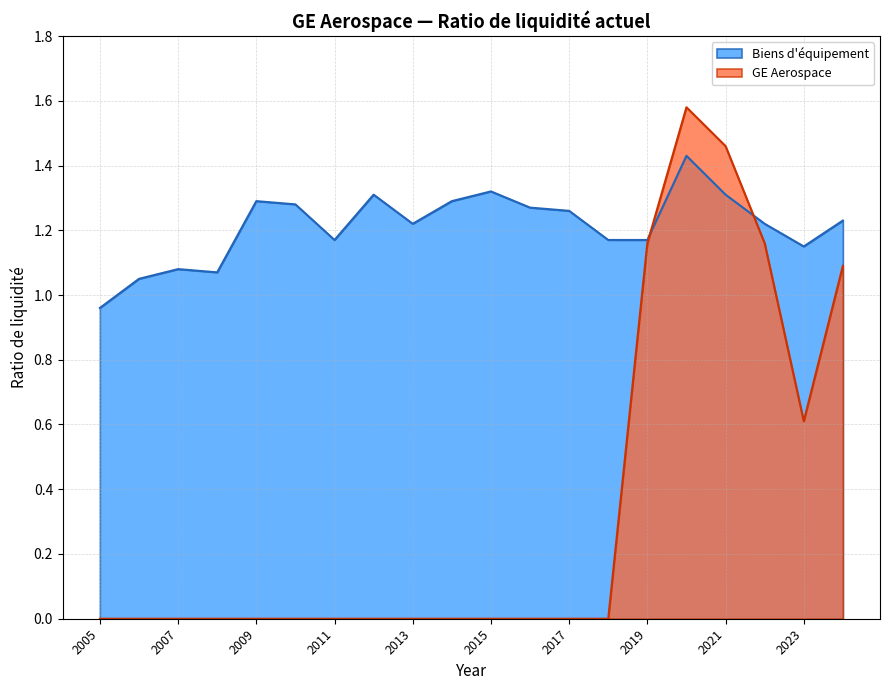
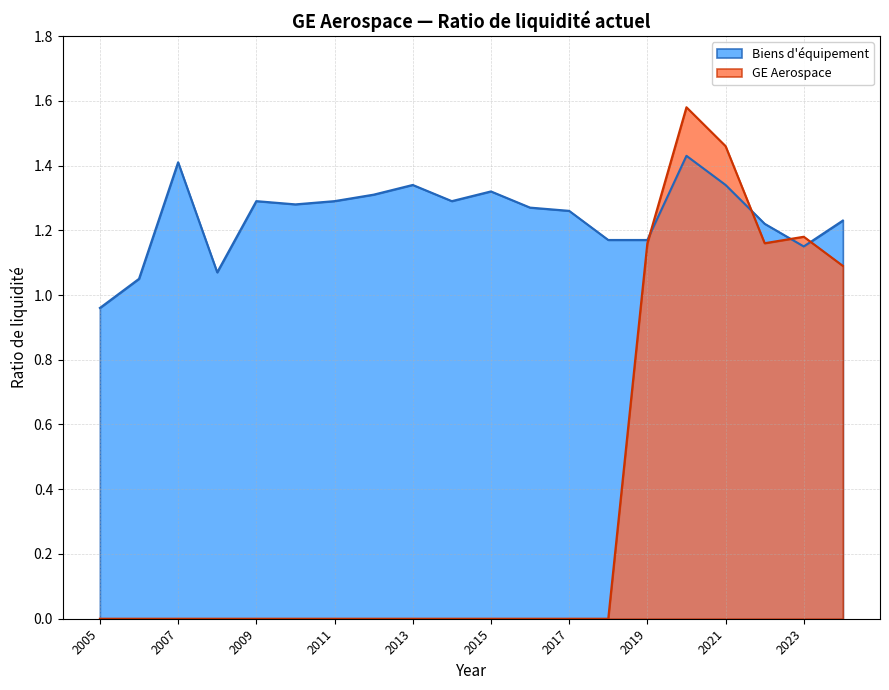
  {
    "Biens d'équipement": {
      "2005": 0.96,
-     "2007": 1.08,
+     "2007": 1.41,
      "2009": 1.29,
-     "2011": 1.17,
-     "2013": 1.22,
+     "2011": 1.29,
+     "2013": 1.34,
      "2015": 1.32,
      "2017": 1.26,
      "2019": 1.17,
-     "2021": 1.31,
+     "2021": 1.34,
      "2023": 1.15
    },
    "GE Aerospace": {
      "2005": 0.00,
      "2007": 0.00,
      "2009": 0.00,
      "2011": 0.00,
      "2013": 0.00,
      "2015": 0.00,
      "2017": 0.00,
      "2019": 1.16,
      "2021": 1.46,
-     "2023": 0.61
+     "2023": 1.18
    }
  }
